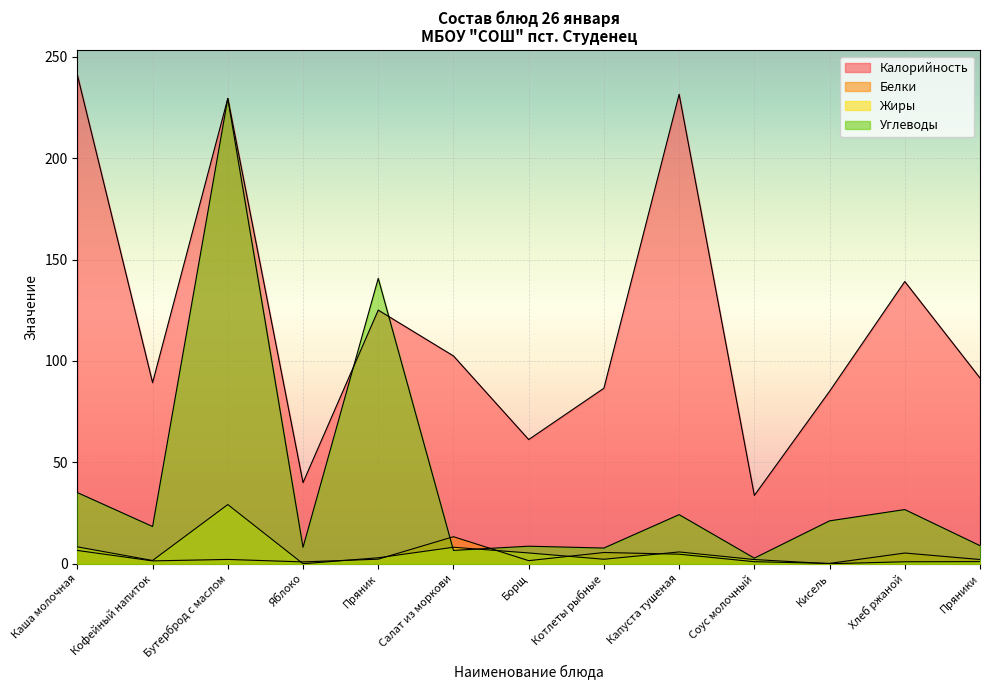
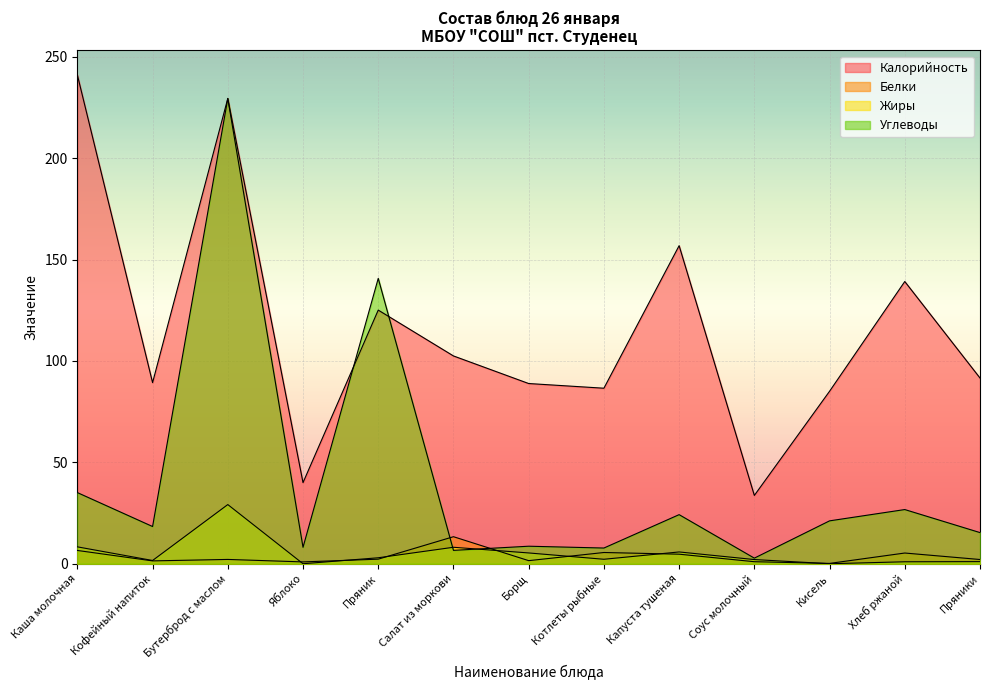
  {
    "Калорийность": {
      "Каша молочная": 241,
      "Кофейный напиток": 89,
      "Яблоко": 40,
      "Пряник": 125,
      "Салат из моркови": 102,
-     "Борщ": 61,
+     "Борщ": 89,
      "Котлеты рыбные": 87,
-     "Капуста тушеная": 232,
+     "Капуста тушеная": 157,
      "Соус молочный": 34,
      "Кисель": 85,
      "Хлеб ржаной": 139,
      "Пряники": 92
    },
    "Белки": {
      "Каша молочная": 7,
      "Бутерброд с маслом": 2,
      "Салат из моркови": 13,
      "Борщ": 2,
      "Котлеты рыбные": 6,
      "Хлеб ржаной": 5
    },
    "Жиры": {
      "Каша молочная": 8,
      "Бутерброд с маслом": 29,
      "Салат из моркови": 8,
      "Борщ": 5,
      "Котлеты рыбные": 2,
      "Хлеб ржаной": 1
    },
    "Углеводы": {
      "Каша молочная": 35,
      "Кофейный напиток": 18,
      "Яблоко": 8,
      "Пряник": 141,
      "Салат из моркови": 7,
      "Борщ": 9,
      "Котлеты рыбные": 8,
      "Капуста тушеная": 24,
      "Кисель": 21,
      "Хлеб ржаной": 27,
-     "Пряники": 9
+     "Пряники": 15
    }
  }
